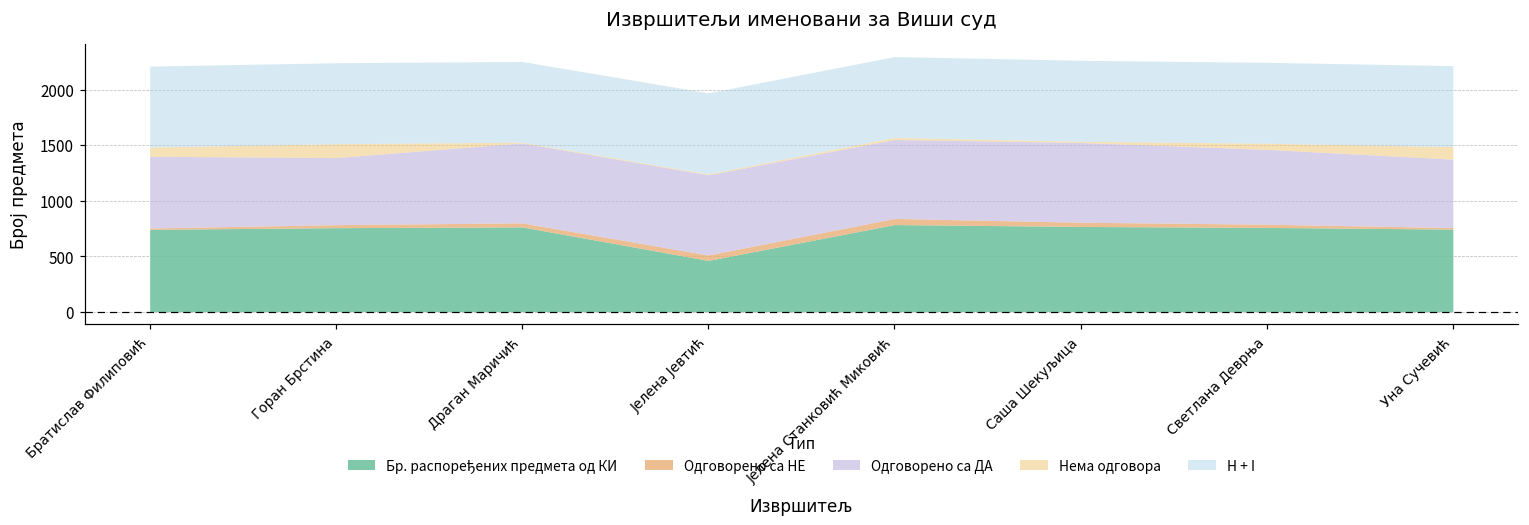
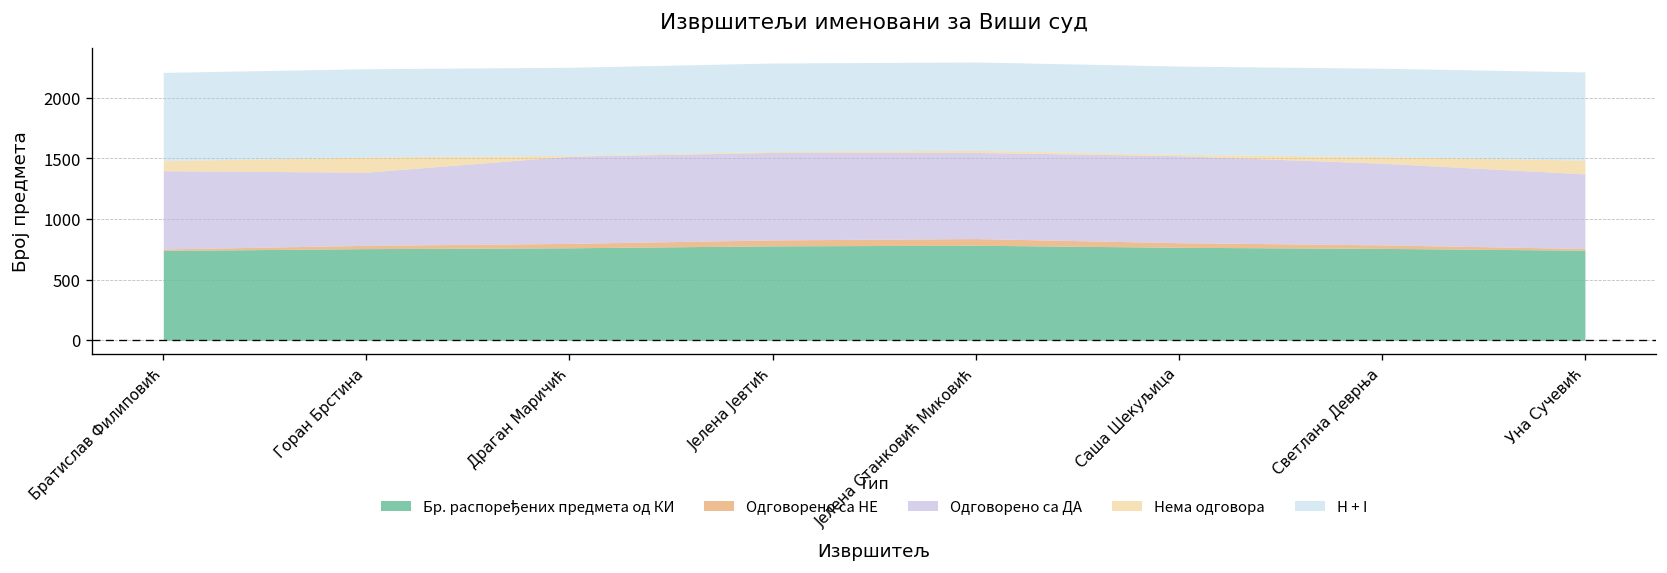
  {
    "Бр. распоређених предмета од КИ": {
      "Горан Брстина": 760,
      "Драган Маричић": 760,
-     "Јелена Јевтић": 460,
+     "Јелена Јевтић": 780,
      "Јелена Станковић Миковић": 780,
      "Саша Шекуљица": 770,
      "Светлана Деврња": 760
    }
  }
